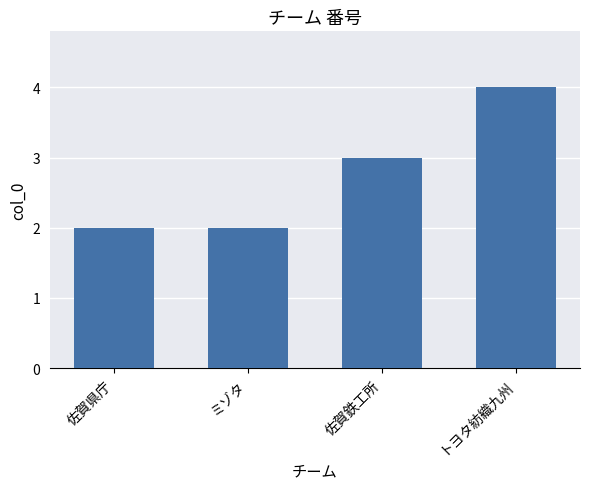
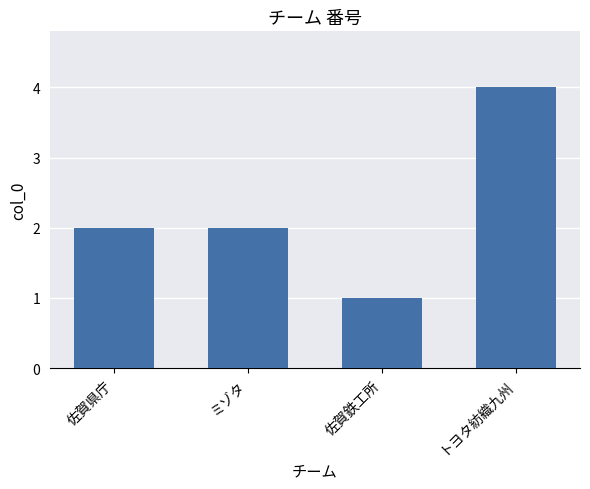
  {
    "佐賀県庁": 2,
    "ミゾタ": 2,
-   "佐賀鉄工所": 3,
+   "佐賀鉄工所": 1,
    "トヨタ紡織九州": 4
  }
